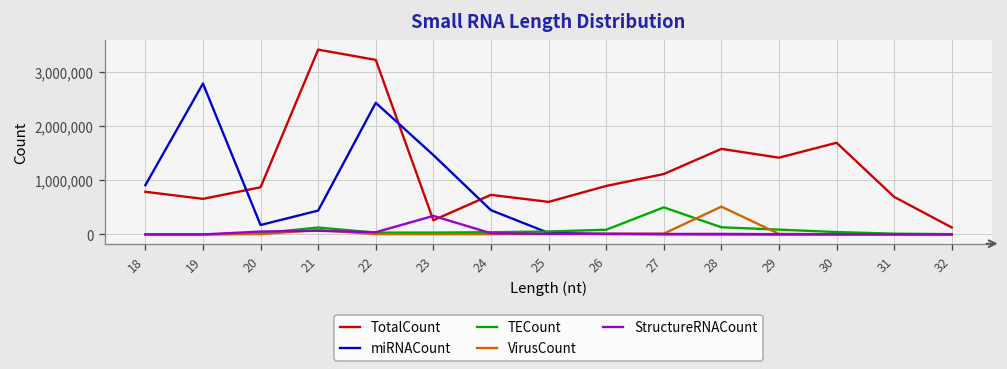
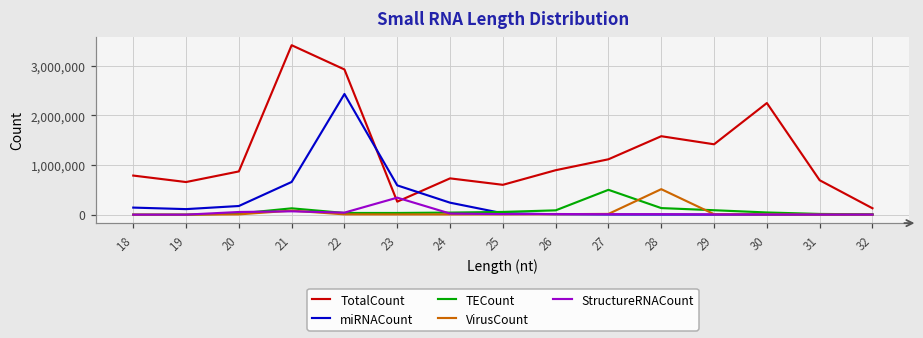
  {
    "TotalCount": {
      "18": "800,000",
      "19": "700,000",
      "20": "900,000",
      "21": "3,400,000",
-     "22": "3,200,000",
+     "22": "2,900,000",
      "23": "300,000",
      "24": "700,000",
      "25": "600,000",
      "26": "900,000",
      "27": "1,100,000",
      "28": "1,600,000",
      "29": "1,400,000",
-     "30": "1,700,000",
+     "30": "2,300,000",
      "31": "700,000",
      "32": "100,000"
    },
    "miRNACount": {
-     "18": "900,000",
-     "19": "2,800,000",
+     "18": "100,000",
+     "19": "100,000",
      "20": "200,000",
-     "21": "400,000",
+     "21": "700,000",
      "22": "2,400,000",
-     "23": "1,500,000",
-     "24": "400,000"
+     "23": "600,000",
+     "24": "200,000"
    },
    "TECount": {
      "26": "100,000",
      "27": "500,000",
      "28": "100,000",
      "29": "100,000"
    },
    "VirusCount": {
      "28": "500,000"
    },
    "StructureRNACount": {
      "23": "300,000"
    }
  }
